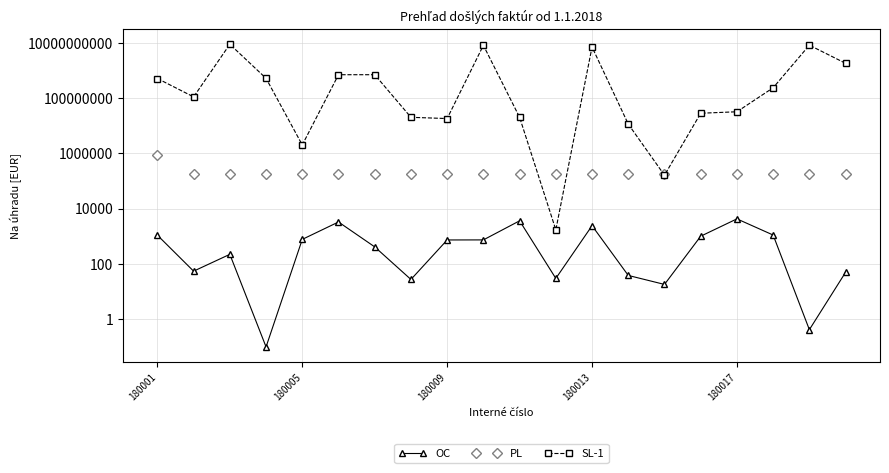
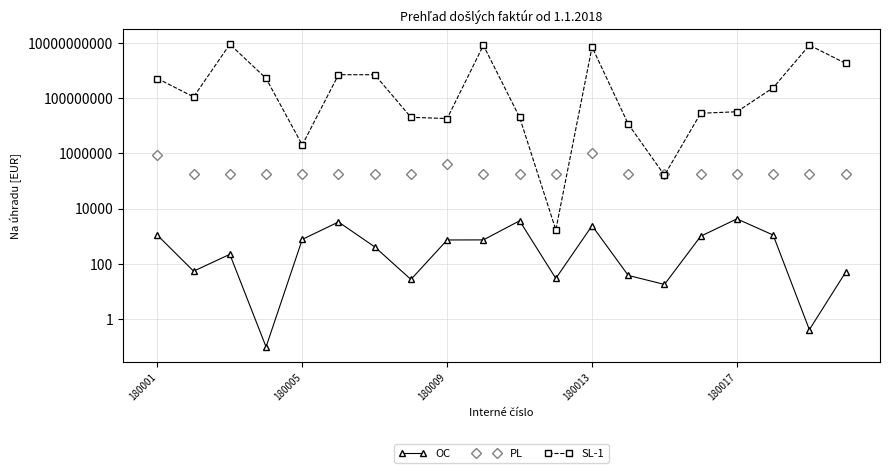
  {
    "PL": {
      "180001": 900000,
      "180005": 200000,
-     "180009": 200000,
-     "180013": 200000,
+     "180009": 400000,
+     "180013": 1000000,
      "180017": 200000
    }
  }
